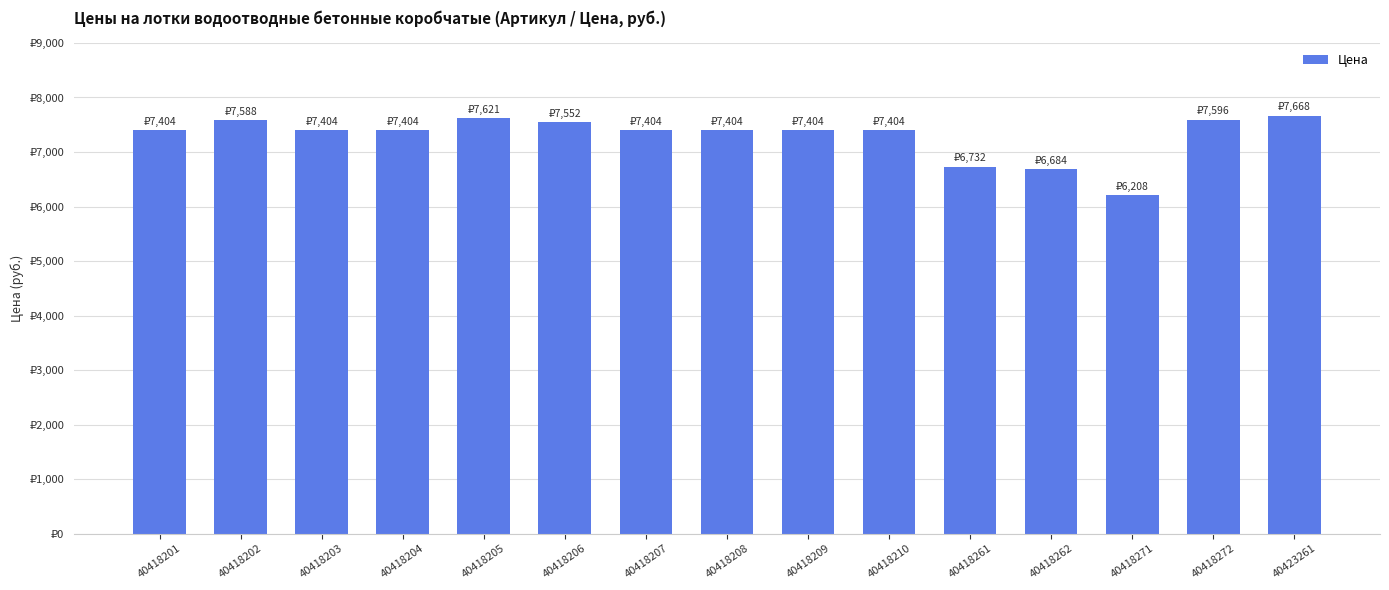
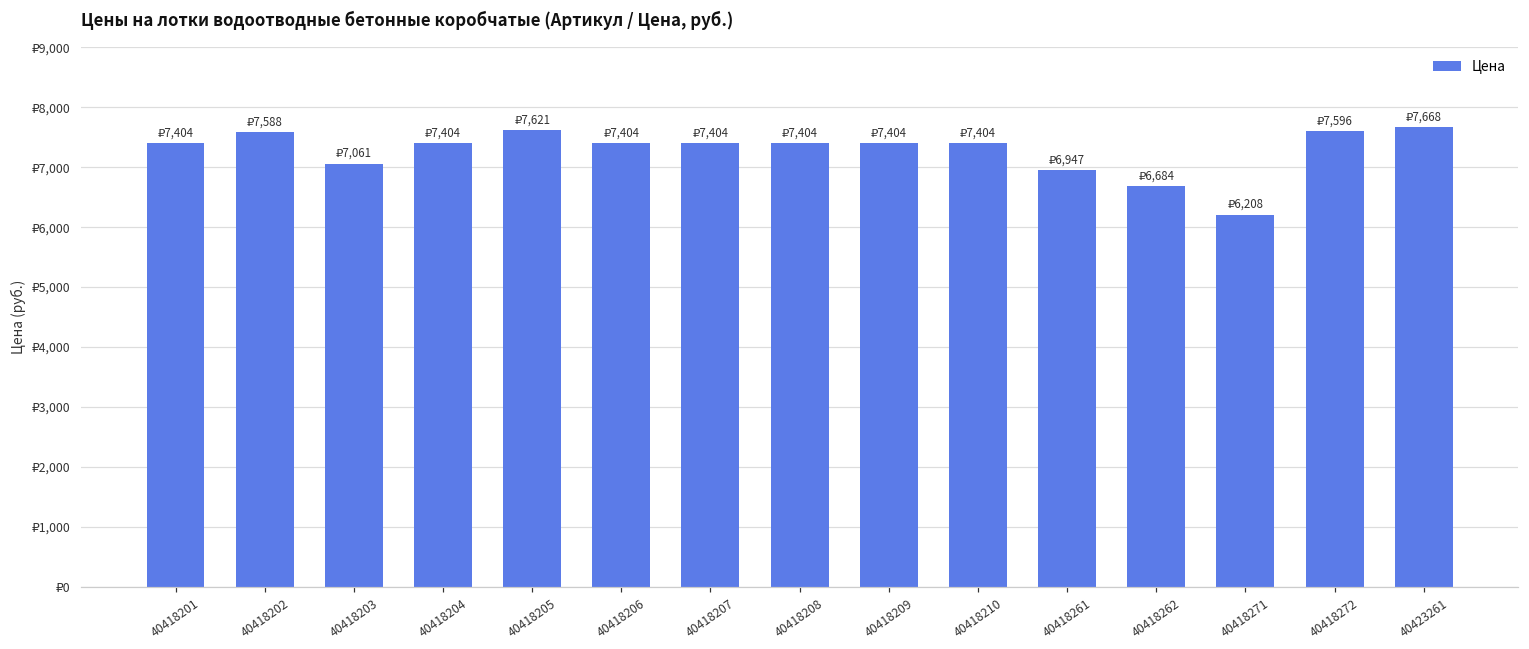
  {
    "40418201": "7,404",
    "40418202": "7,588",
-   "40418203": "7,404",
+   "40418203": "7,061",
    "40418204": "7,404",
    "40418205": "7,621",
-   "40418206": "7,552",
+   "40418206": "7,404",
    "40418207": "7,404",
    "40418208": "7,404",
    "40418209": "7,404",
    "40418210": "7,404",
-   "40418261": "6,732",
+   "40418261": "6,947",
    "40418262": "6,684",
    "40418271": "6,208",
    "40418272": "7,596",
    "40423261": "7,668"
  }
